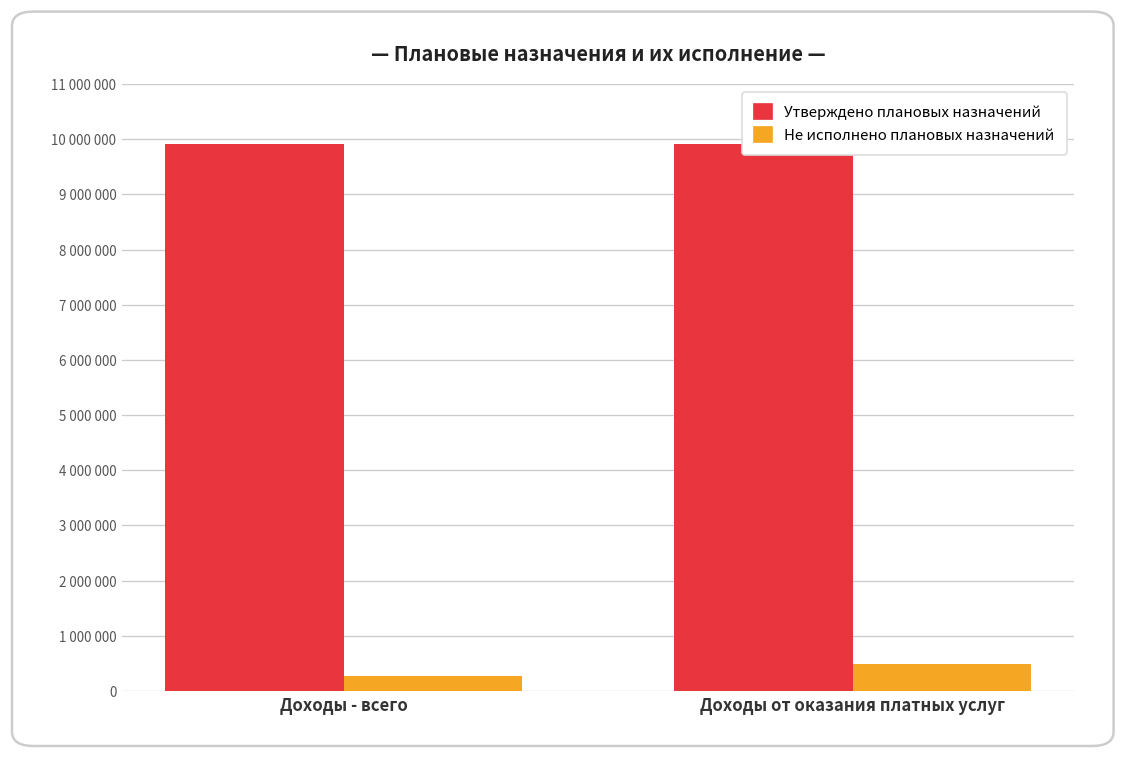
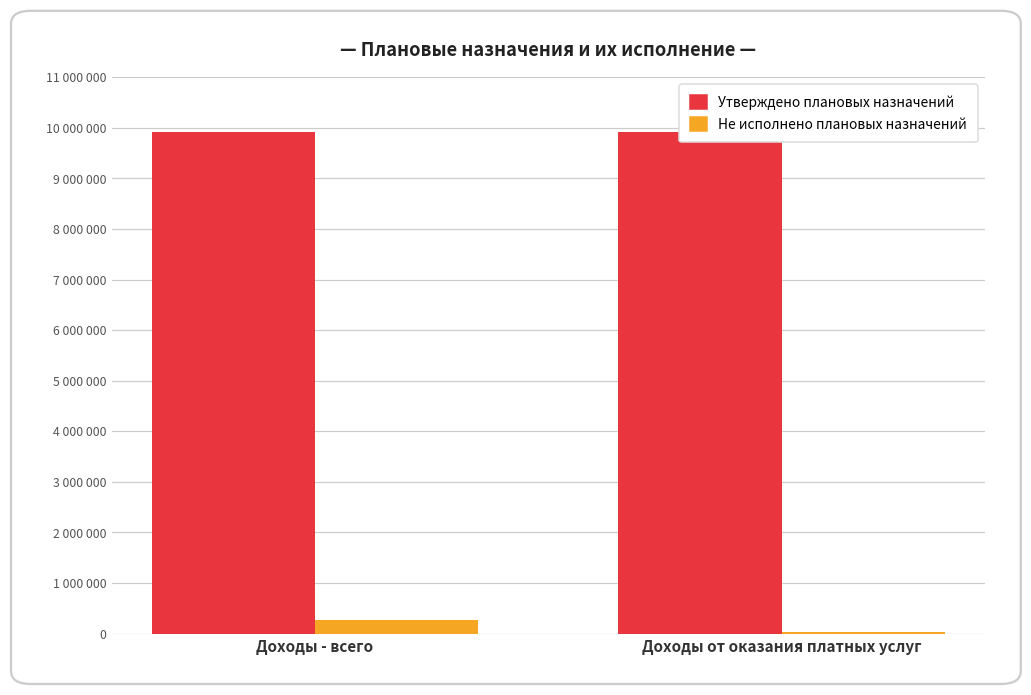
  {
    "Утверждено плановых назначений": {
      "Доходы - всего": 9900000
    },
    "Не исполнено плановых назначений": {
      "Доходы - всего": 300000,
-     "Доходы от оказания платных услуг": 500000
+     "Доходы от оказания платных услуг": 0
    }
  }
